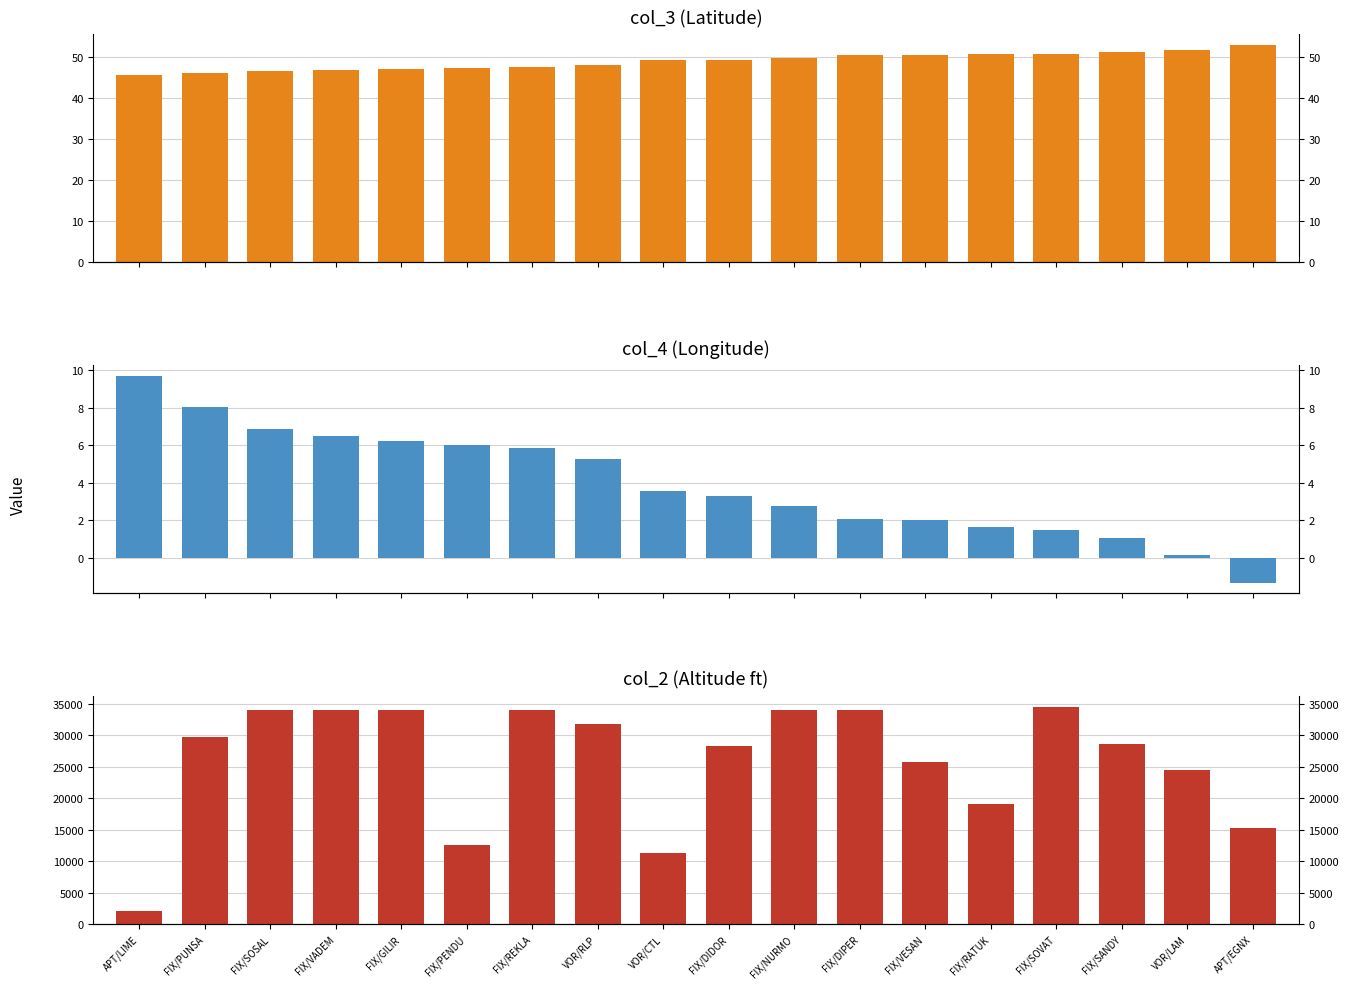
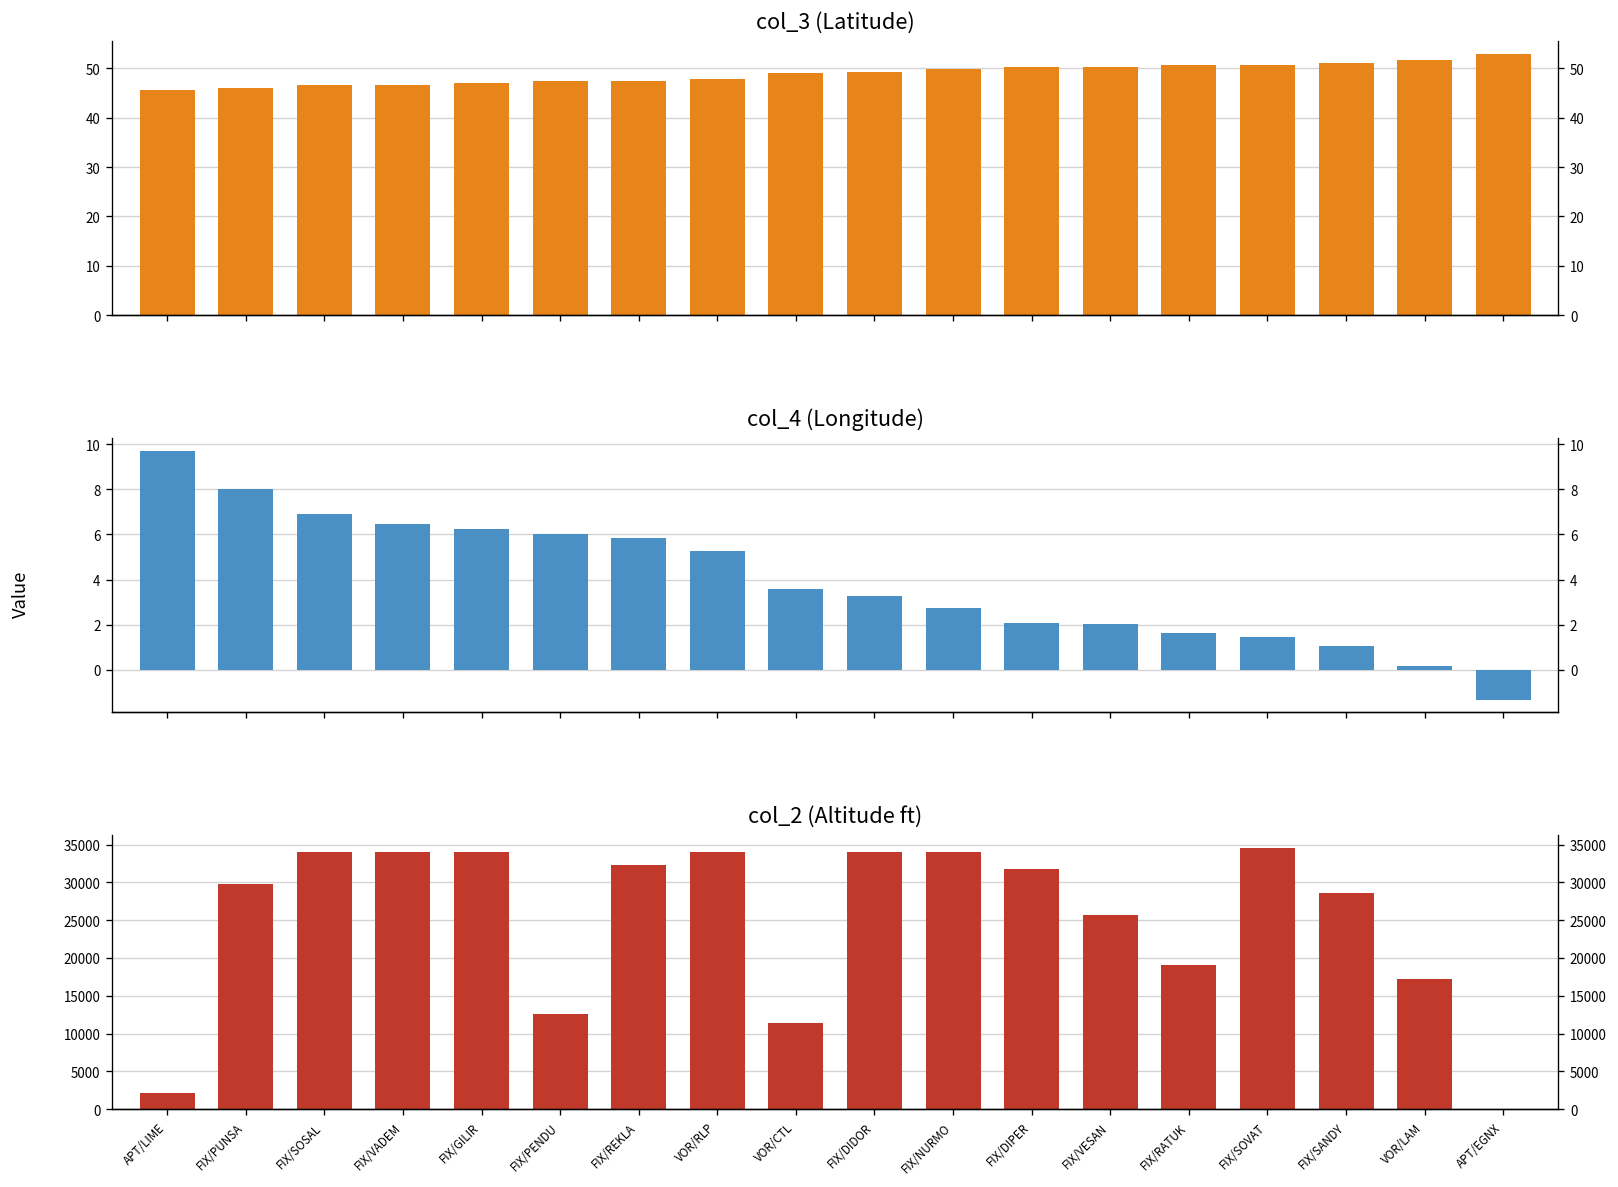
  {
    "col_2 (Altitude ft)": {
      "APT/LIME": 2000,
      "FIX/PUNSA": 30000,
      "FIX/SOSAL": 34000,
      "FIX/VADEM": 34000,
      "FIX/GILIR": 34000,
      "FIX/PENDU": 13000,
-     "FIX/REKLA": 34000,
-     "VOR/RLP": 32000,
+     "FIX/REKLA": 32000,
+     "VOR/RLP": 34000,
      "VOR/CTL": 11000,
-     "FIX/DIDOR": 28000,
+     "FIX/DIDOR": 34000,
      "FIX/NURMO": 34000,
-     "FIX/DIPER": 34000,
+     "FIX/DIPER": 32000,
      "FIX/VESAN": 26000,
      "FIX/RATUK": 19000,
      "FIX/SOVAT": 35000,
      "FIX/SANDY": 29000,
-     "VOR/LAM": 25000,
-     "APT/EGNX": 15000
+     "VOR/LAM": 17000,
+     "APT/EGNX": 0
    }
  }
